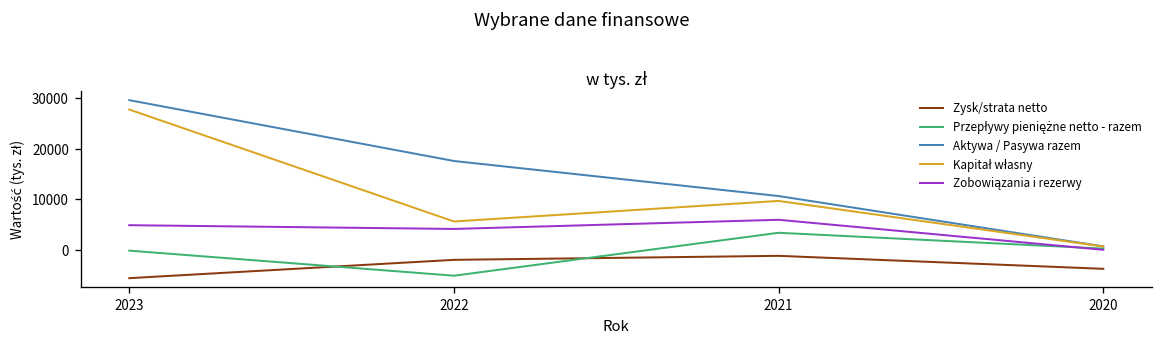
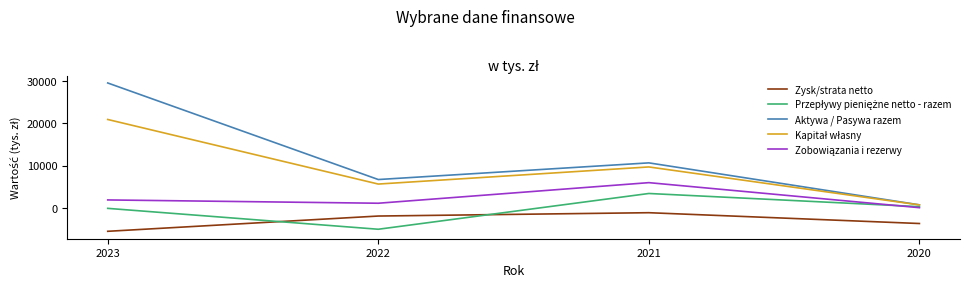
  {
    "Zysk/strata netto": {
      "2023": -6000,
      "2022": -2000,
      "2021": -1000,
      "2020": -4000
    },
    "Przepływy pieniężne netto - razem": {
      "2023": 0,
      "2022": -5000,
      "2021": 3000
    },
    "Aktywa / Pasywa razem": {
      "2023": 30000,
-     "2022": 18000,
+     "2022": 7000,
      "2021": 11000
    },
    "Kapitał własny": {
-     "2023": 28000,
+     "2023": 21000,
      "2022": 6000,
      "2021": 10000
    },
    "Zobowiązania i rezerwy": {
-     "2023": 5000,
-     "2022": 4000,
+     "2023": 2000,
+     "2022": 1000,
      "2021": 6000
    }
  }
